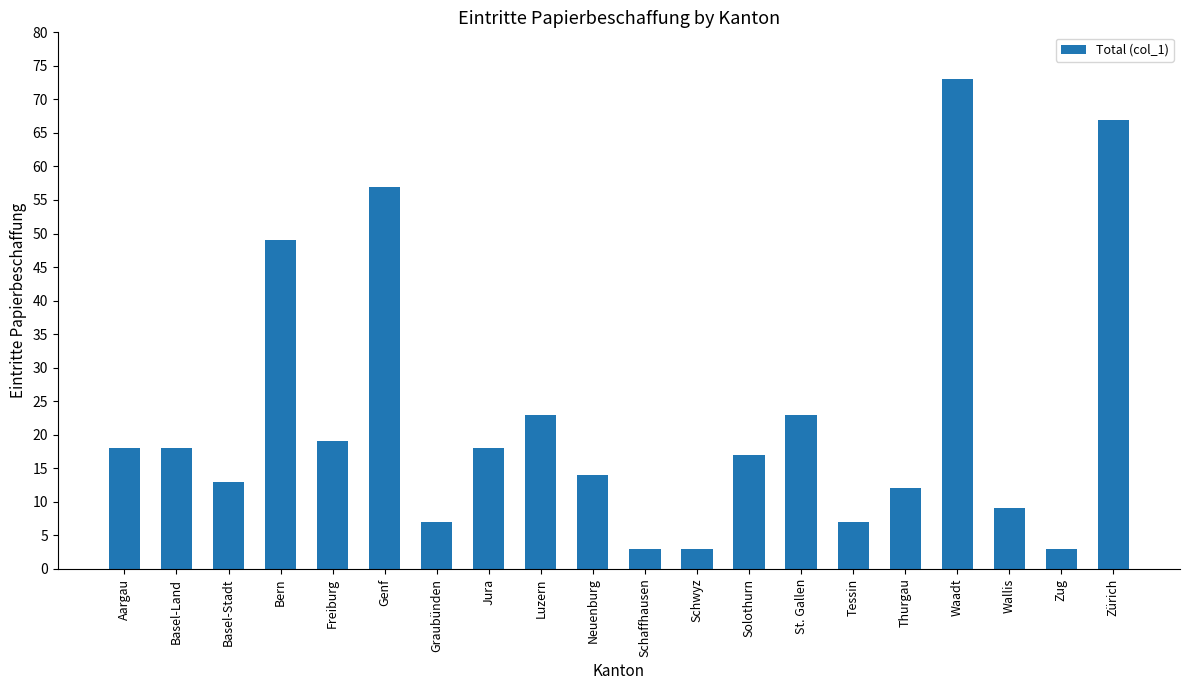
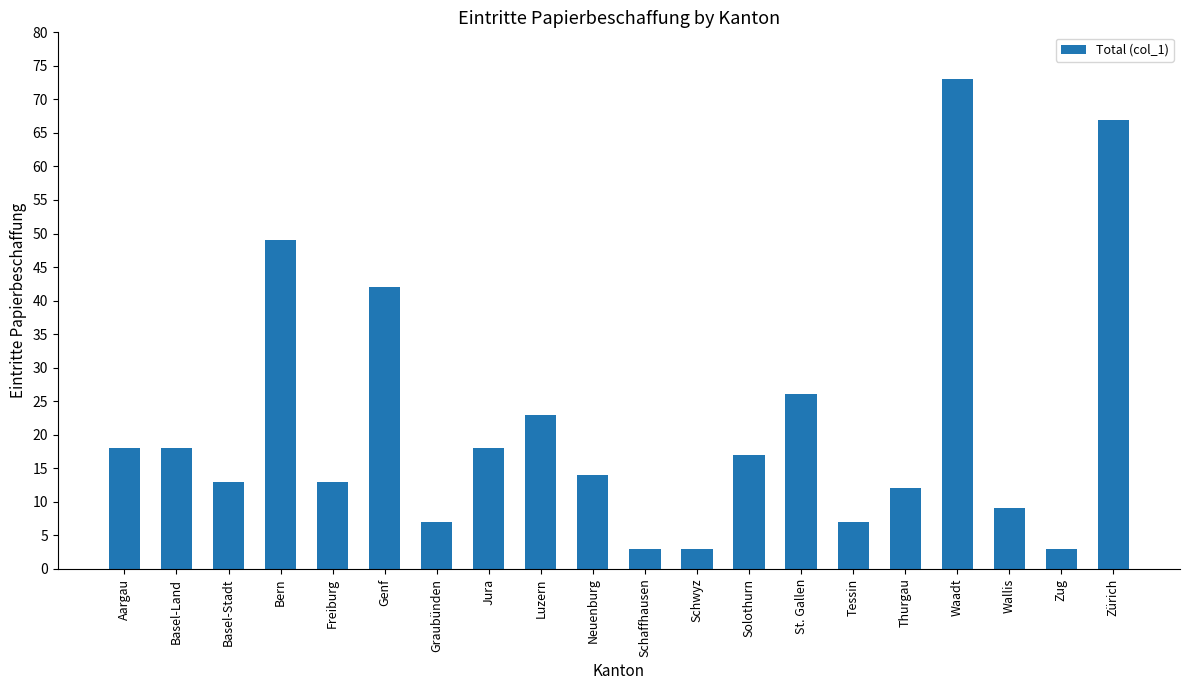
  {
    "Aargau": 18,
    "Basel-Land": 18,
    "Basel-Stadt": 13,
    "Bern": 49,
-   "Freiburg": 19,
-   "Genf": 57,
+   "Freiburg": 13,
+   "Genf": 42,
    "Graubünden": 7,
    "Jura": 18,
    "Luzern": 23,
    "Neuenburg": 14,
    "Schaffhausen": 3,
    "Schwyz": 3,
    "Solothurn": 17,
-   "St. Gallen": 23,
+   "St. Gallen": 26,
    "Tessin": 7,
    "Thurgau": 12,
    "Waadt": 73,
    "Wallis": 9,
    "Zug": 3,
    "Zürich": 67
  }
